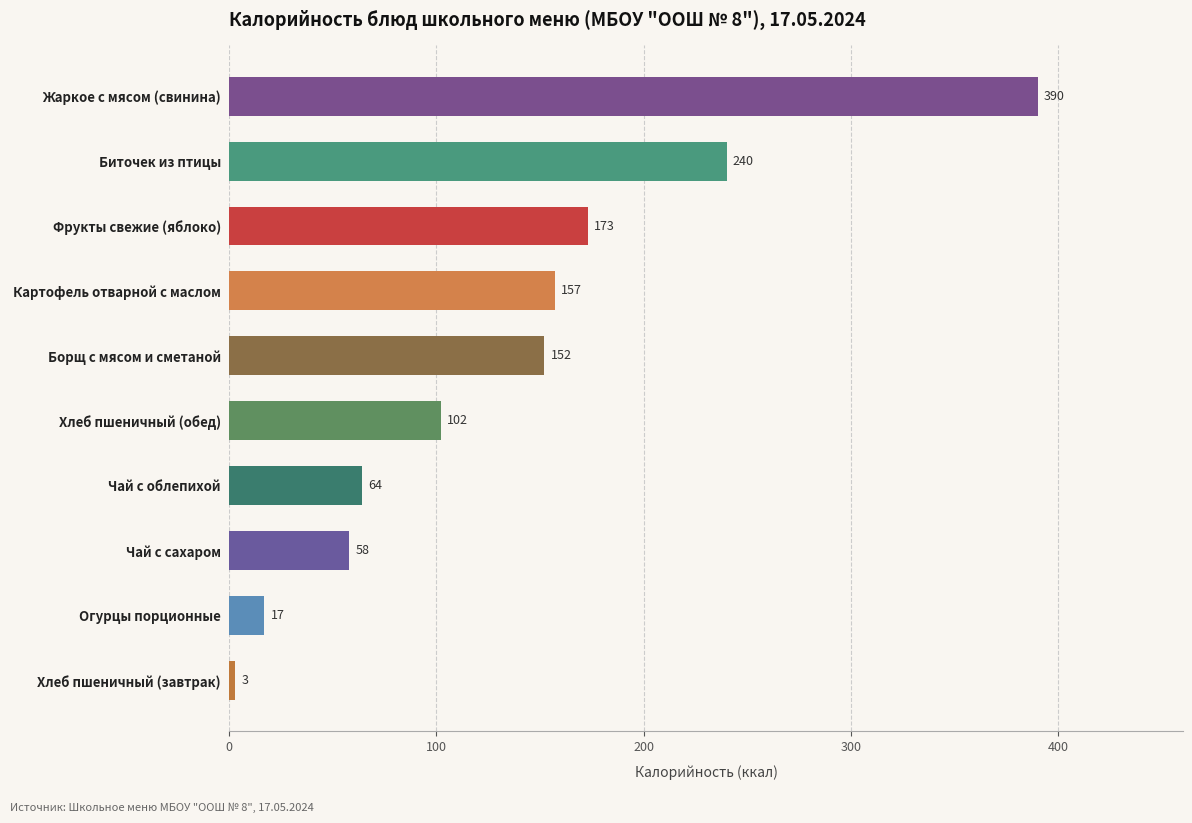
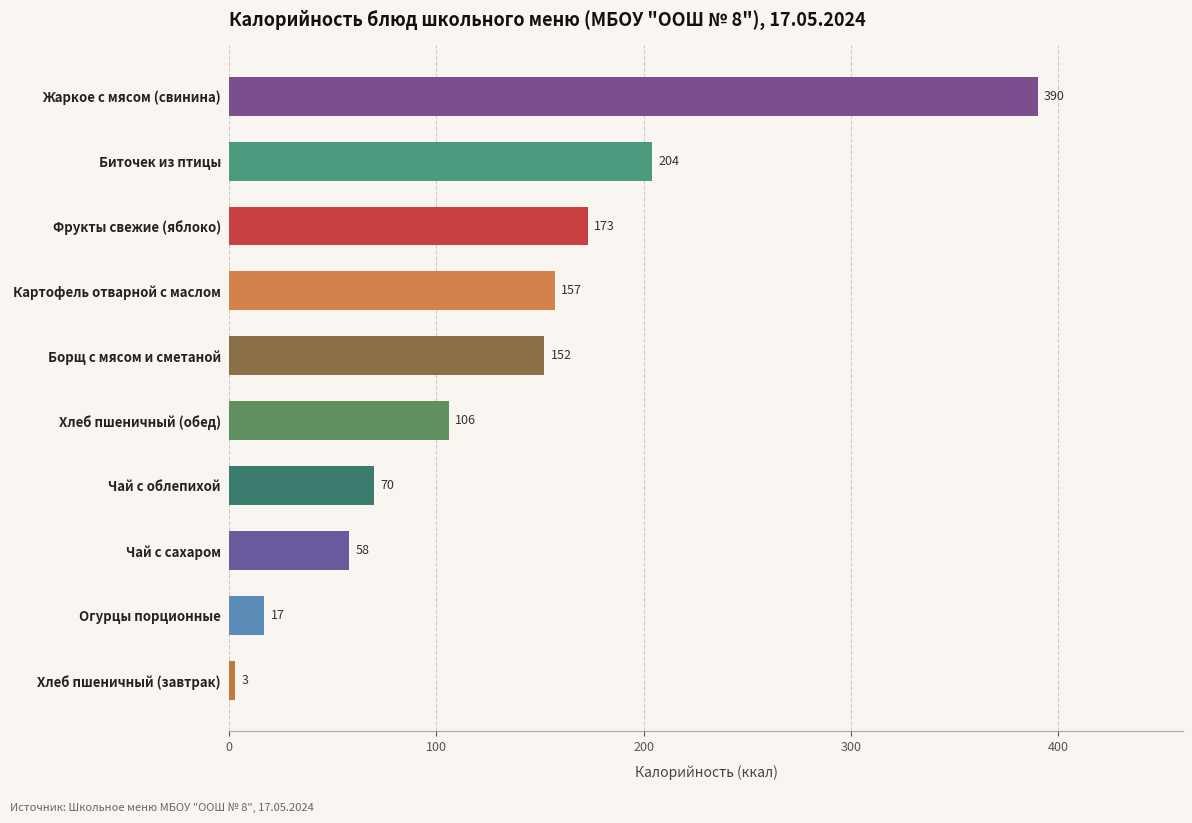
  {
    "Жаркое с мясом (свинина)": 390,
-   "Биточек из птицы": 240,
+   "Биточек из птицы": 204,
    "Фрукты свежие (яблоко)": 173,
    "Картофель отварной с маслом": 157,
    "Борщ с мясом и сметаной": 152,
-   "Хлеб пшеничный (обед)": 102,
-   "Чай с облепихой": 64,
+   "Хлеб пшеничный (обед)": 106,
+   "Чай с облепихой": 70,
    "Чай с сахаром": 58,
    "Огурцы порционные": 17,
    "Хлеб пшеничный (завтрак)": 3
  }
